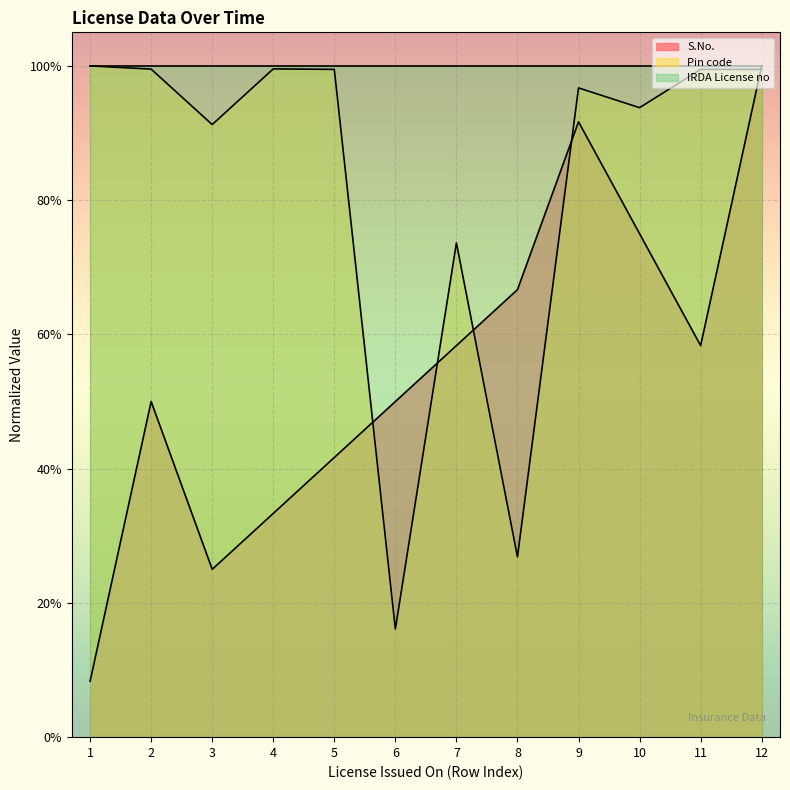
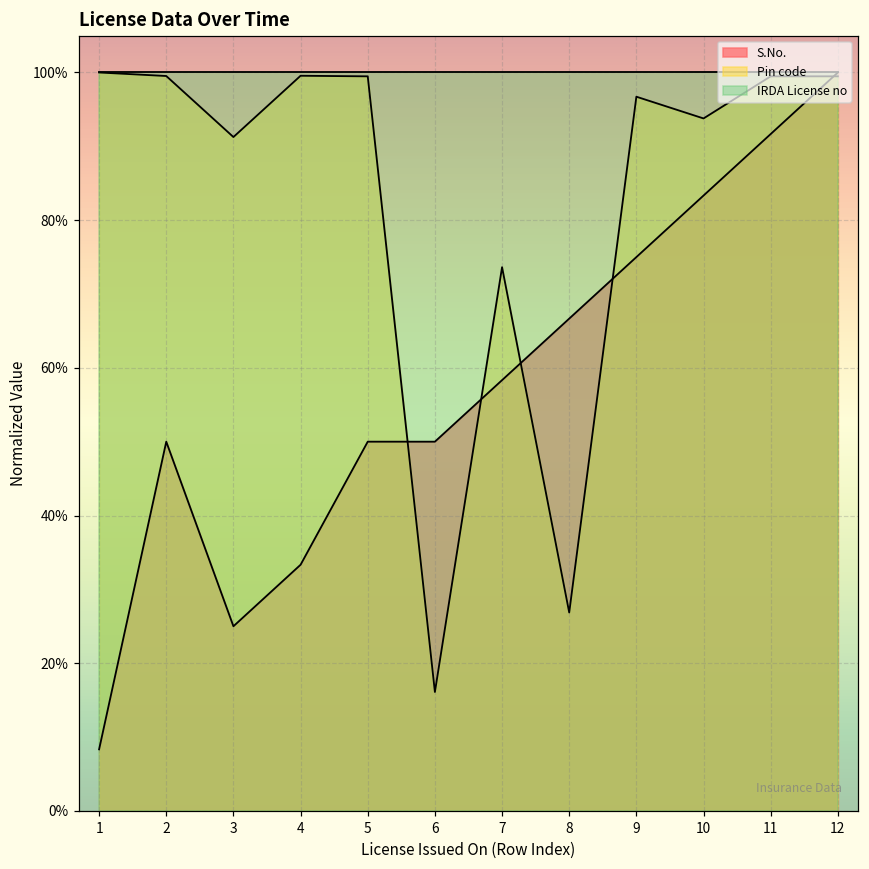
  {
    "S.No.": {
      "1": "8%",
      "2": "50%",
      "3": "25%",
      "4": "33%",
-     "5": "42%",
+     "5": "50%",
      "6": "50%",
      "7": "58%",
      "8": "67%",
-     "9": "92%",
-     "10": "75%",
-     "11": "58%"
+     "9": "75%",
+     "10": "83%",
+     "11": "92%"
    },
    "Pin code": {
      "2": "100%",
      "3": "91%",
      "4": "100%",
      "5": "99%",
      "6": "16%",
      "7": "74%",
      "8": "27%",
      "9": "97%",
      "10": "94%"
    },
    "IRDA License no": {
      "2": "100%",
      "3": "100%",
      "4": "100%",
      "5": "100%",
      "6": "100%",
      "7": "100%",
      "8": "100%",
      "9": "100%",
      "10": "100%"
    }
  }
